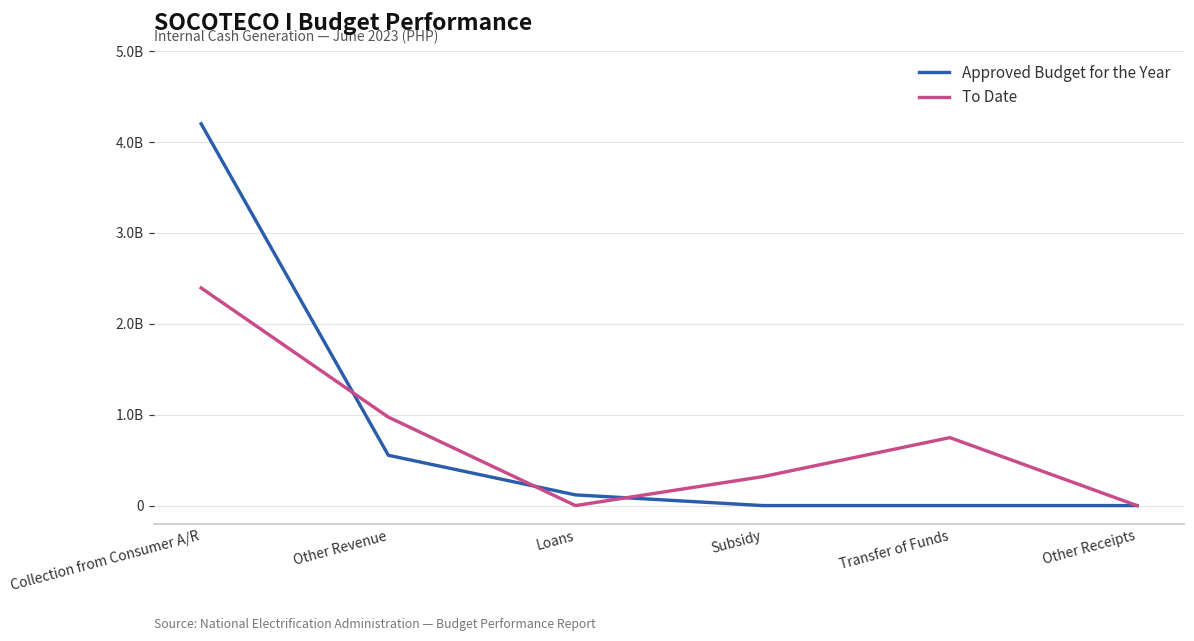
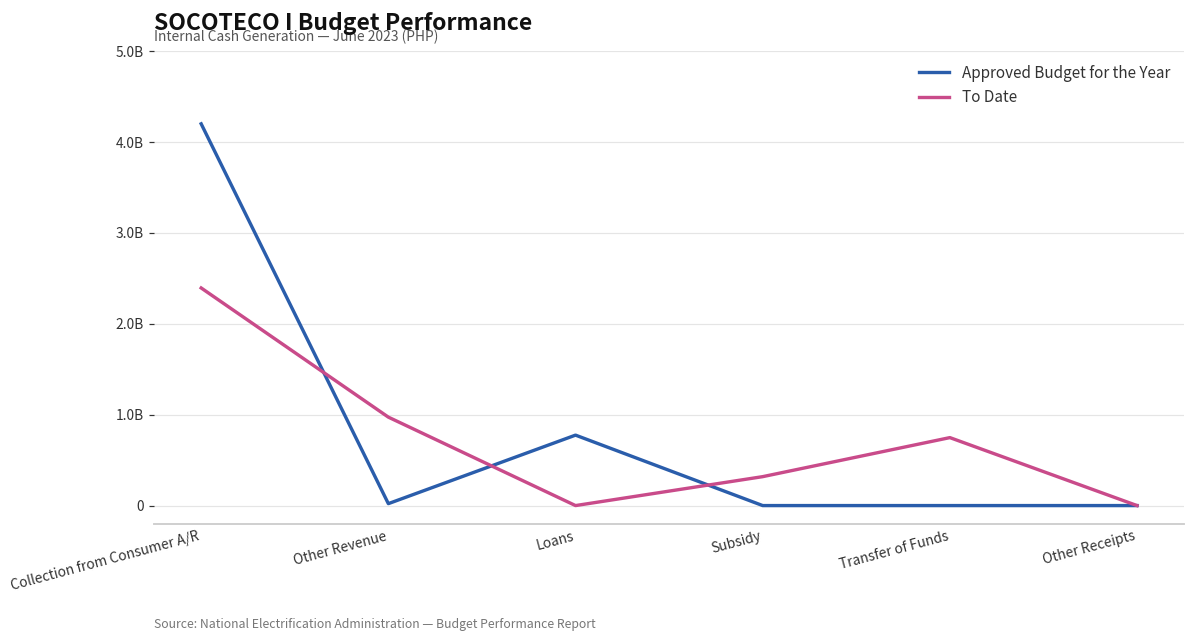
  {
    "Approved Budget for the Year": {
      "Collection from Consumer A/R": 4200000000,
-     "Other Revenue": 600000000,
-     "Loans": 100000000,
+     "Other Revenue": 0,
+     "Loans": 800000000,
      "Subsidy": 0,
      "Transfer of Funds": 0
    },
    "To Date": {
      "Collection from Consumer A/R": 2400000000,
      "Other Revenue": 1000000000,
      "Loans": 0,
      "Subsidy": 300000000,
      "Transfer of Funds": 700000000
    }
  }
